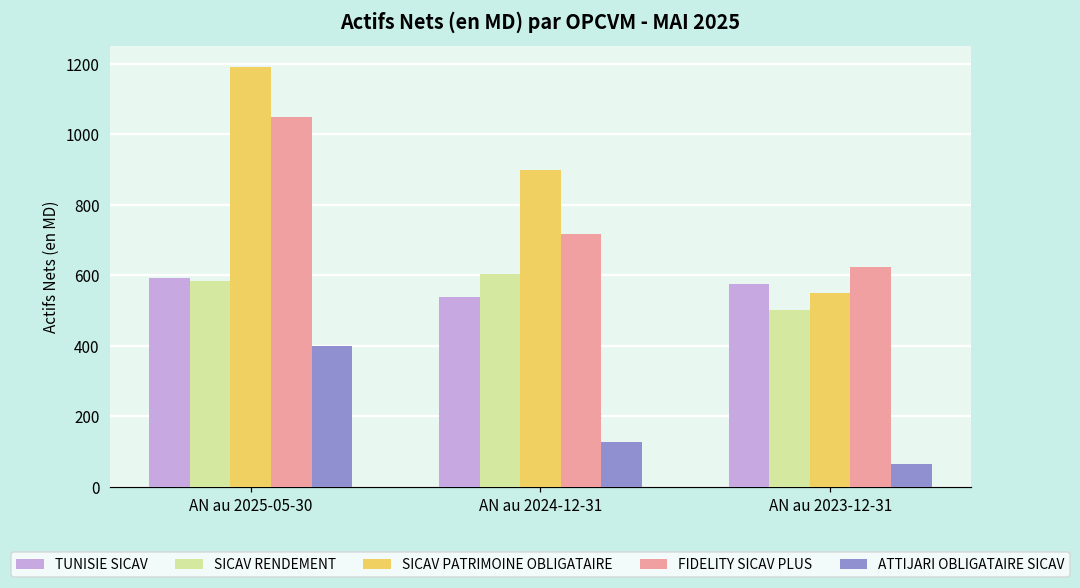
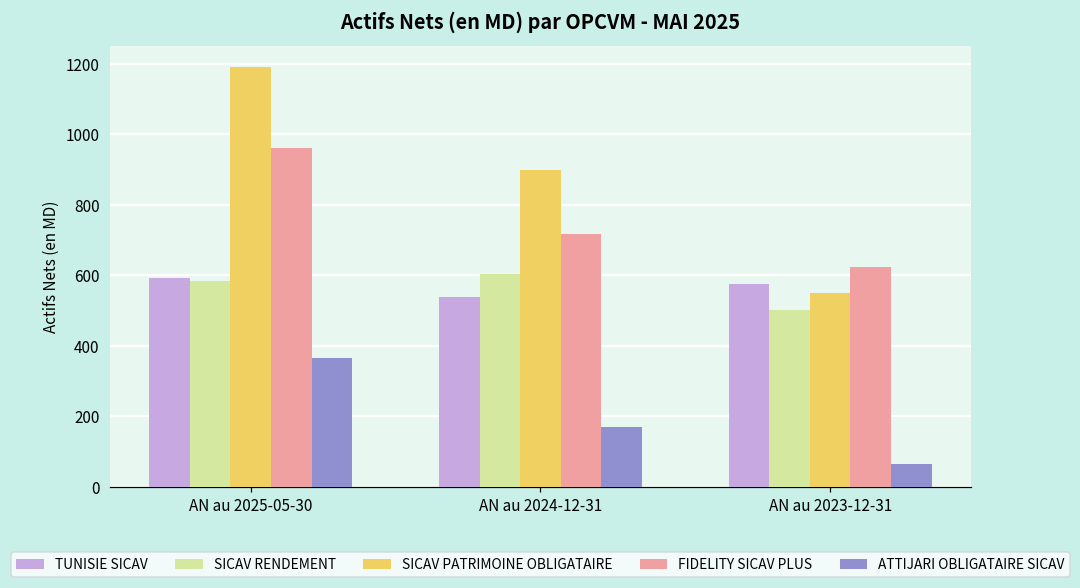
  {
    "TUNISIE SICAV": {
      "AN au 2025-05-30": 590,
      "AN au 2024-12-31": 540,
      "AN au 2023-12-31": 580
    },
    "SICAV RENDEMENT": {
      "AN au 2025-05-30": 590,
      "AN au 2024-12-31": 610,
      "AN au 2023-12-31": 500
    },
    "SICAV PATRIMOINE OBLIGATAIRE": {
      "AN au 2025-05-30": 1190,
      "AN au 2024-12-31": 900,
      "AN au 2023-12-31": 550
    },
    "FIDELITY SICAV PLUS": {
-     "AN au 2025-05-30": 1050,
+     "AN au 2025-05-30": 960,
      "AN au 2024-12-31": 720,
      "AN au 2023-12-31": 630
    },
    "ATTIJARI OBLIGATAIRE SICAV": {
-     "AN au 2025-05-30": 400,
-     "AN au 2024-12-31": 130,
+     "AN au 2025-05-30": 360,
+     "AN au 2024-12-31": 170,
      "AN au 2023-12-31": 60
    }
  }
